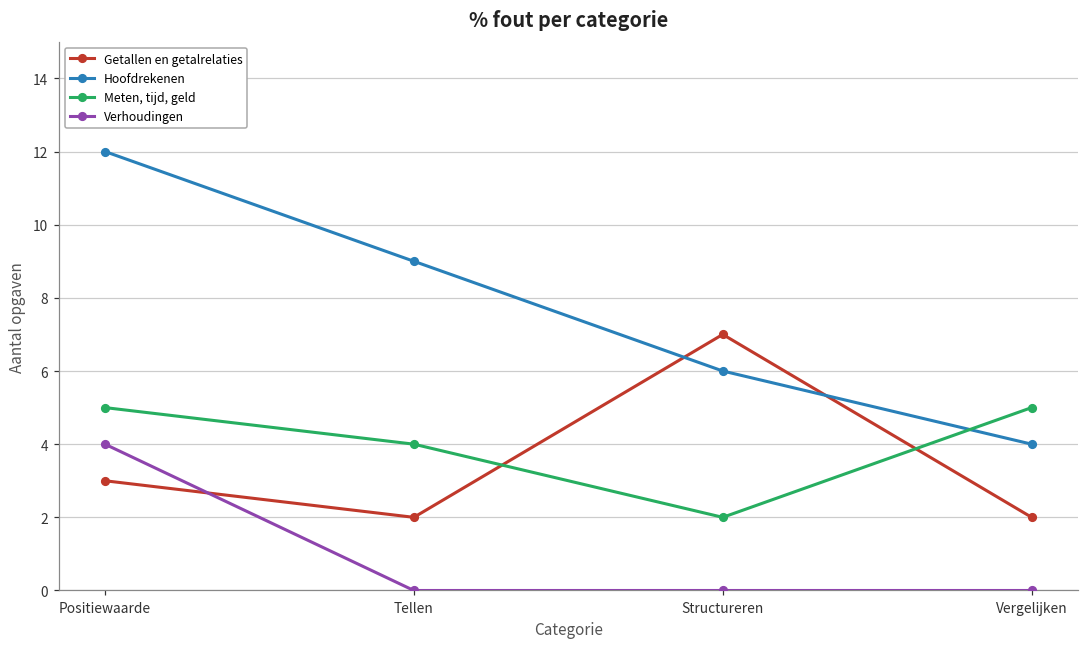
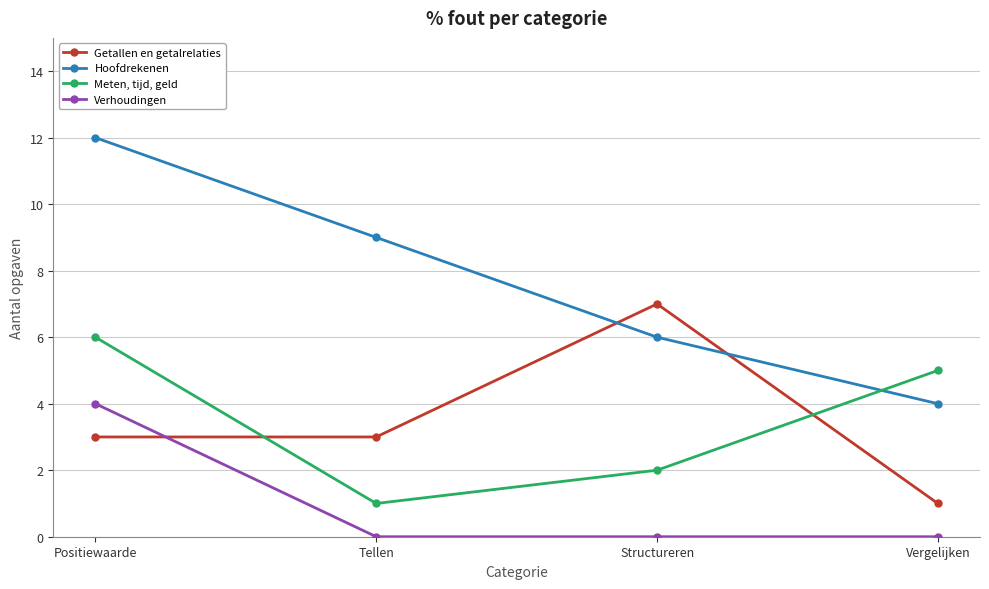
  {
    "Getallen en getalrelaties": {
      "Positiewaarde": 3,
-     "Tellen": 2,
+     "Tellen": 3,
      "Structureren": 7,
-     "Vergelijken": 2
+     "Vergelijken": 1
    },
    "Hoofdrekenen": {
      "Positiewaarde": 12,
      "Tellen": 9,
      "Structureren": 6,
      "Vergelijken": 4
    },
    "Meten, tijd, geld": {
-     "Positiewaarde": 5,
-     "Tellen": 4,
+     "Positiewaarde": 6,
+     "Tellen": 1,
      "Structureren": 2,
      "Vergelijken": 5
    },
    "Verhoudingen": {
      "Positiewaarde": 4,
      "Tellen": 0,
      "Structureren": 0,
      "Vergelijken": 0
    }
  }
